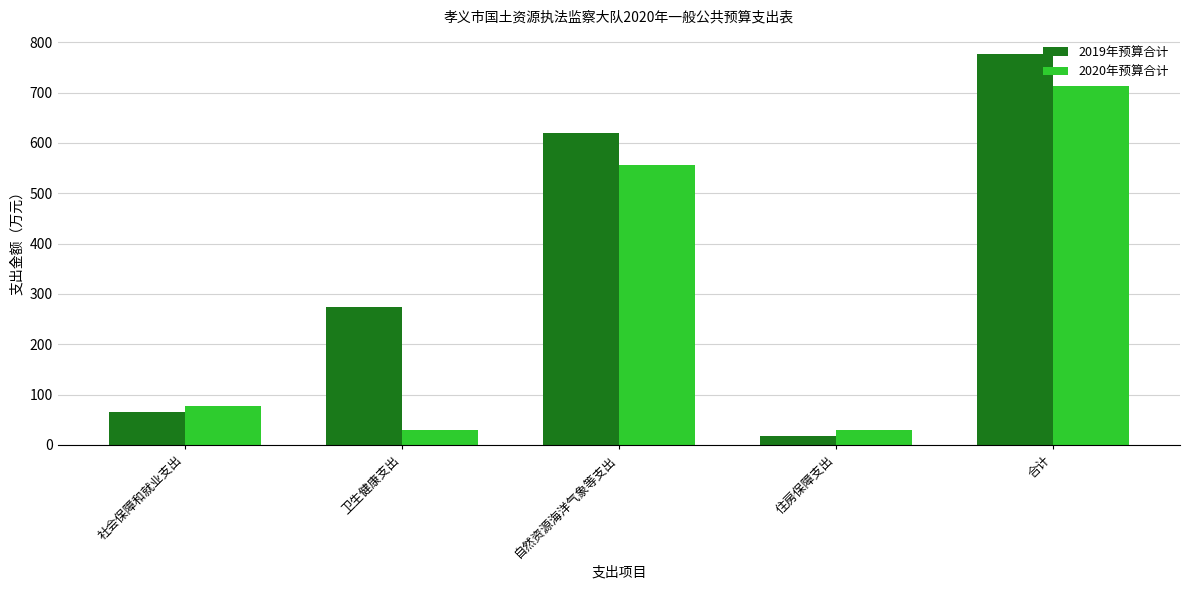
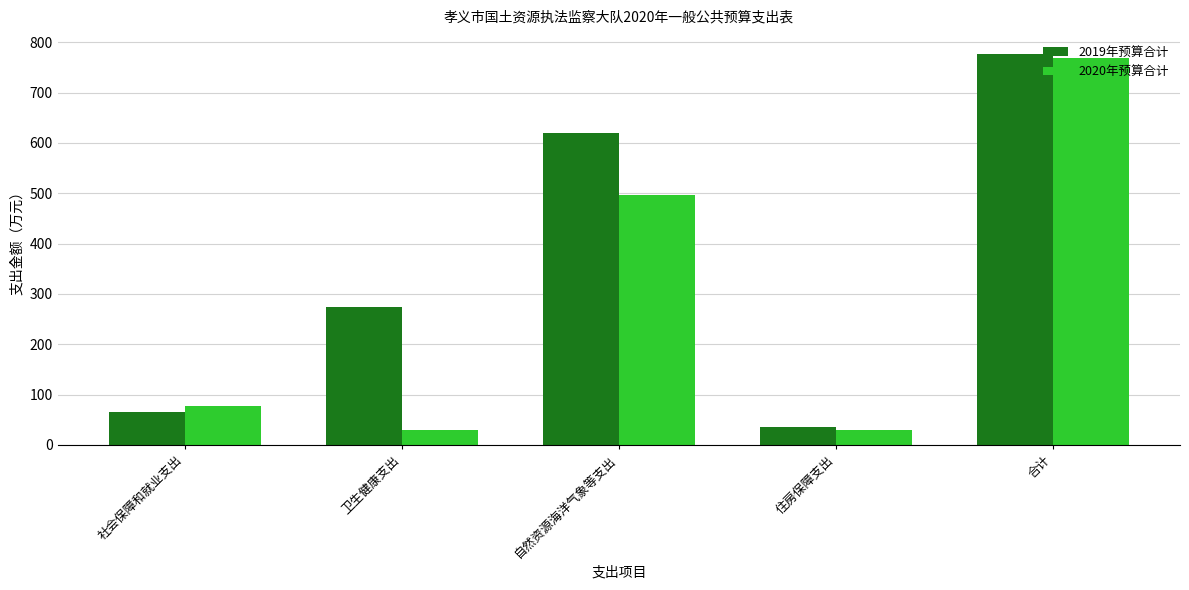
  {
    "2019年预算合计": {
      "社会保障和就业支出": 70,
      "卫生健康支出": 270,
      "自然资源海洋气象等支出": 620,
-     "住房保障支出": 20,
+     "住房保障支出": 30,
      "合计": 780
    },
    "2020年预算合计": {
      "社会保障和就业支出": 80,
      "卫生健康支出": 30,
-     "自然资源海洋气象等支出": 560,
+     "自然资源海洋气象等支出": 500,
      "住房保障支出": 30,
-     "合计": 710
+     "合计": 770
    }
  }
